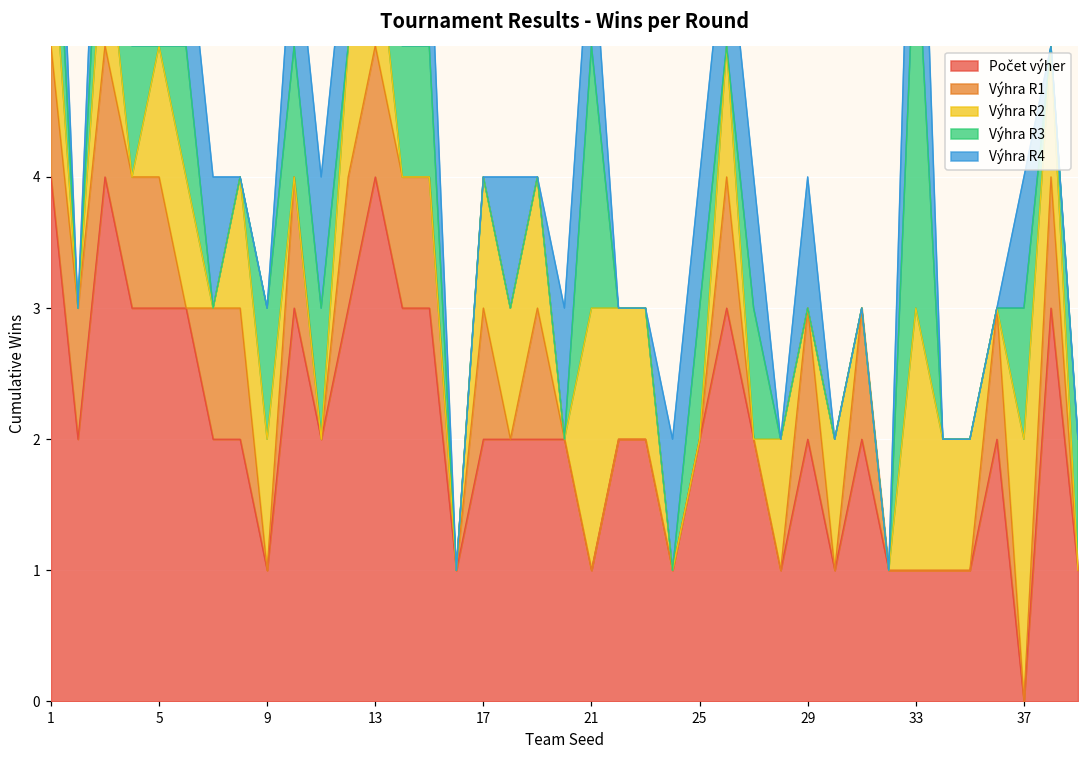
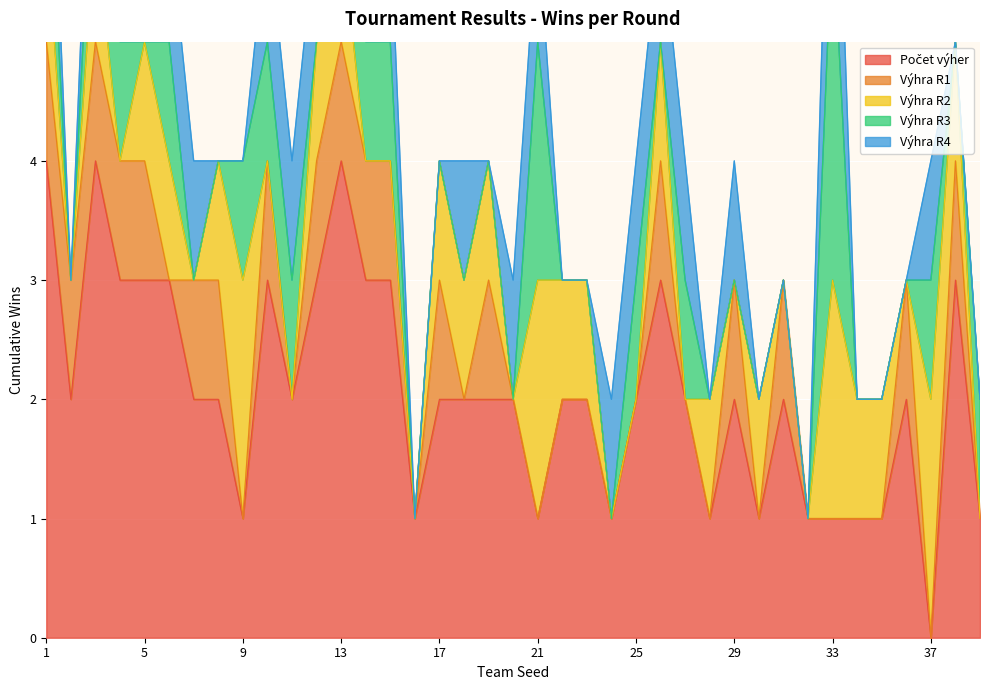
  {
    "Výhra R2": {
-     "9": 1,
+     "9": 2,
      "21": 2,
      "33": 2,
      "37": 2
    },
    "Výhra R3": {
      "21": 2,
      "25": 1,
      "37": 1
    },
    "Výhra R4": {
      "25": 1,
      "29": 1,
      "37": 1
    }
  }
